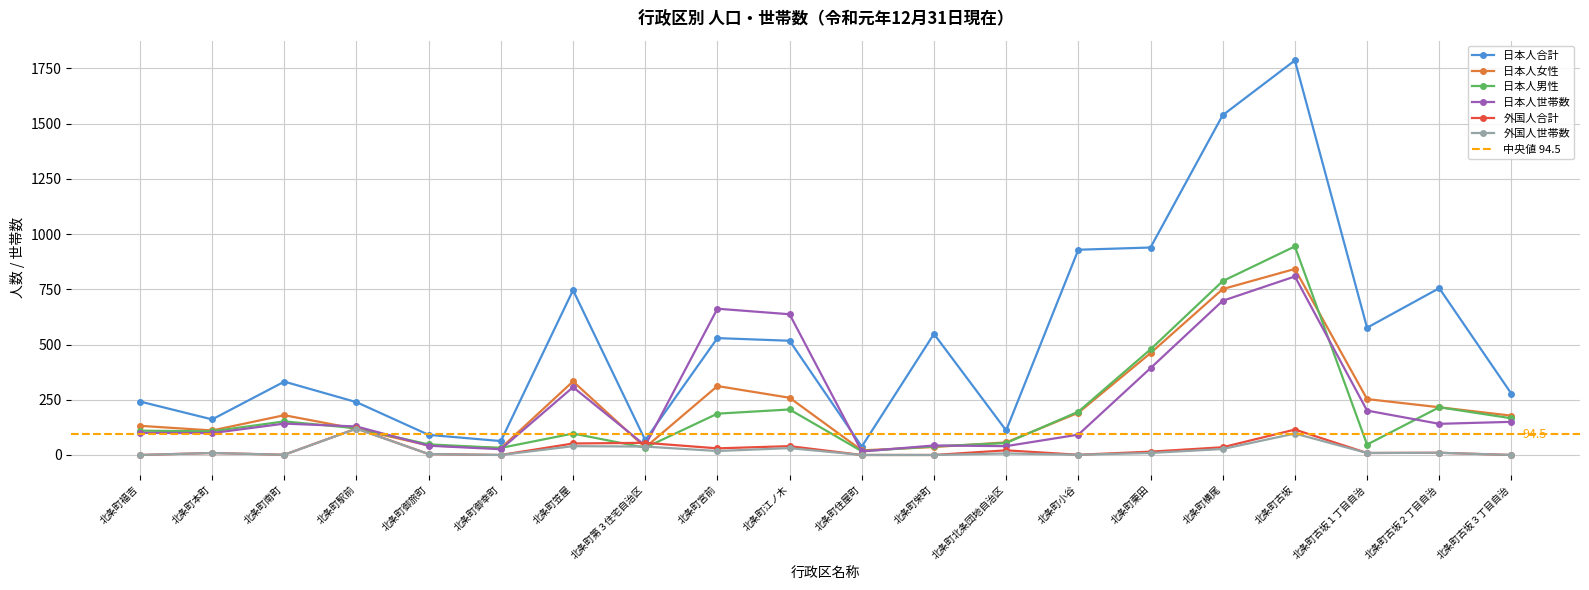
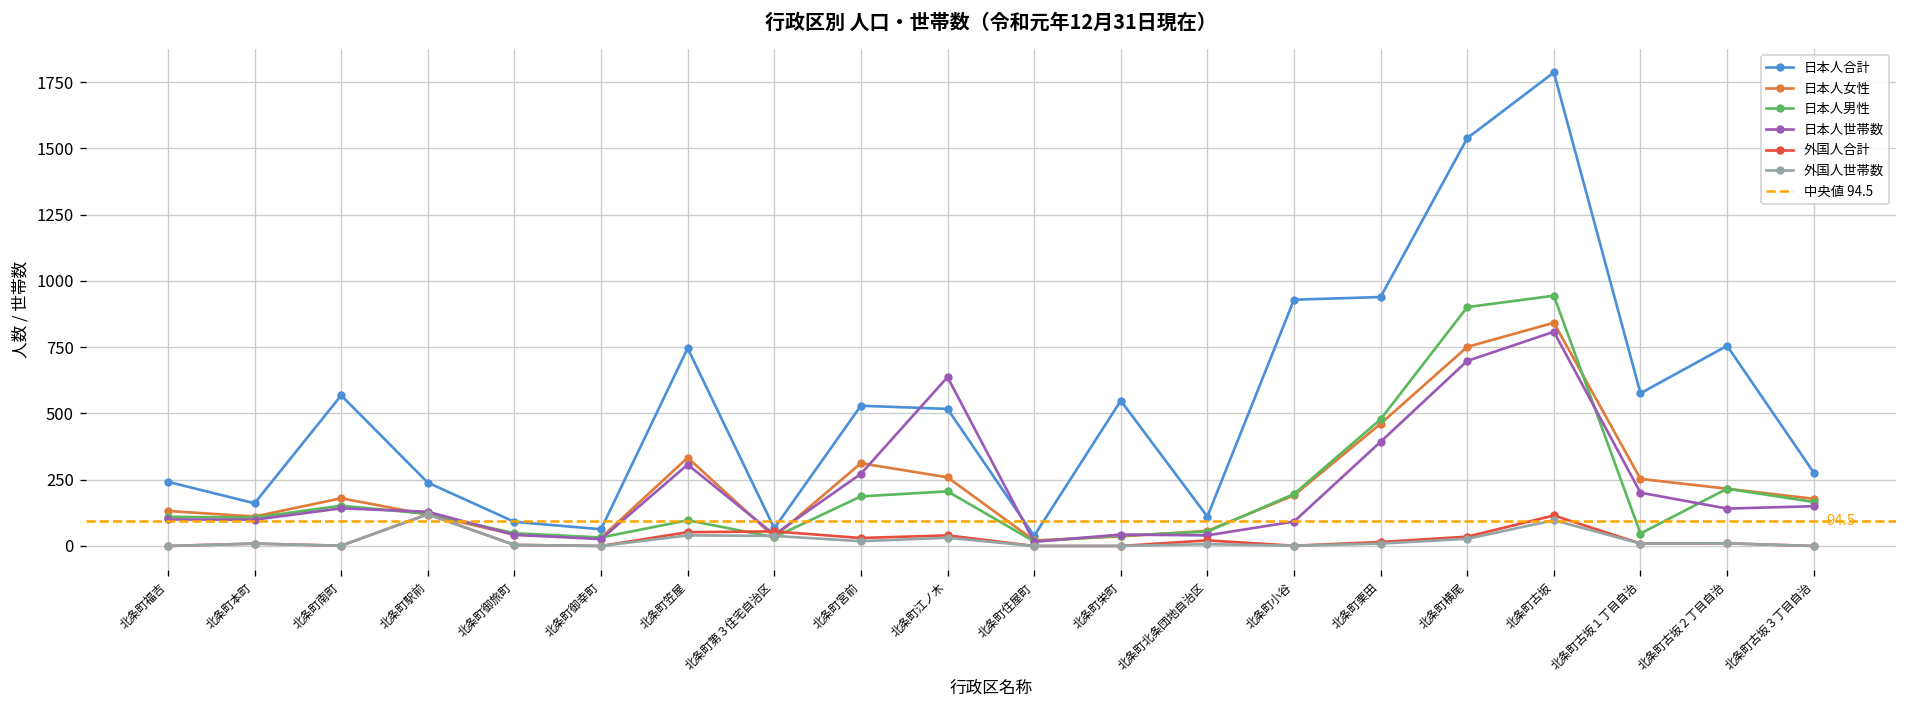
  {
    "日本人合計": {
      "北条町福吉": 240,
      "北条町本町": 160,
-     "北条町南町": 330,
+     "北条町南町": 570,
      "北条町駅前": 240,
      "北条町御旅町": 90,
      "北条町御幸町": 60,
      "北条町笠屋": 750,
      "北条町第３住宅自治区": 70,
      "北条町宮前": 530,
      "北条町江ノ木": 520,
      "北条町住屋町": 40,
      "北条町栄町": 550,
      "北条町北条団地自治区": 110,
      "北条町小谷": 930,
      "北条町栗田": 940,
      "北条町横尾": 1540,
      "北条町古坂": 1790,
      "北条町古坂１丁目自治": 580,
      "北条町古坂２丁目自治": 760,
      "北条町古坂３丁目自治": 280
    },
    "日本人男性": {
      "北条町笠屋": 100,
      "北条町宮前": 190,
      "北条町江ノ木": 210,
      "北条町栗田": 480,
-     "北条町横尾": 790,
+     "北条町横尾": 900,
      "北条町古坂": 940,
      "北条町古坂１丁目自治": 50,
      "北条町古坂３丁目自治": 170
    },
    "日本人世帯数": {
      "北条町笠屋": 310,
-     "北条町宮前": 660,
+     "北条町宮前": 270,
      "北条町江ノ木": 640,
      "北条町北条団地自治区": 40,
      "北条町小谷": 90,
      "北条町栗田": 390,
      "北条町横尾": 700,
      "北条町古坂": 810,
      "北条町古坂１丁目自治": 200,
      "北条町古坂２丁目自治": 140
    },
    "外国人世帯数": {
      "北条町笠屋": 40,
      "北条町宮前": 20,
      "北条町北条団地自治区": 10,
      "北条町古坂": 100
    }
  }
